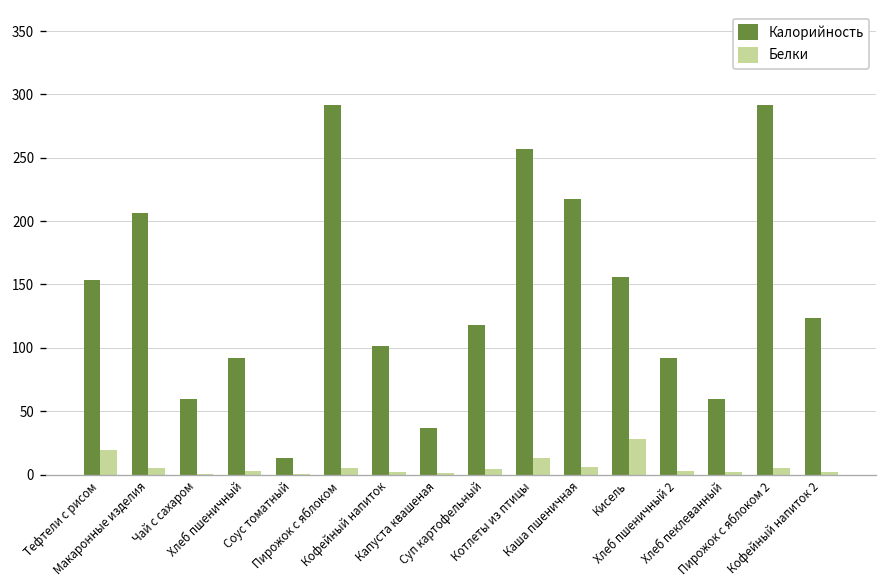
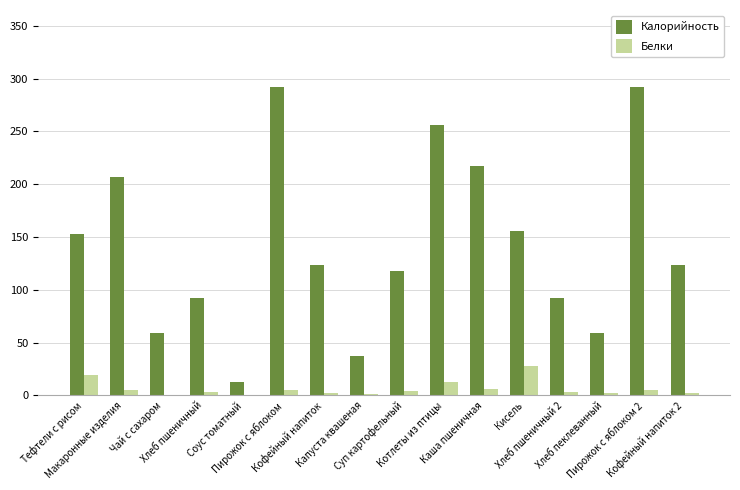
  {
    "Калорийность": {
      "Тефтели с рисом": 153,
      "Макаронные изделия": 206,
      "Чай с сахаром": 59,
      "Хлеб пшеничный": 92,
      "Соус томатный": 13,
      "Пирожок с яблоком": 292,
-     "Кофейный напиток": 102,
+     "Кофейный напиток": 124,
      "Капуста квашеная": 37,
      "Суп картофельный": 118,
      "Котлеты из птицы": 257,
      "Каша пшеничная": 217,
      "Кисель": 156,
      "Хлеб пшеничный 2": 92,
      "Хлеб пеклеванный": 59,
      "Пирожок с яблоком 2": 292,
      "Кофейный напиток 2": 124
    },
    "Белки": {
      "Тефтели с рисом": 19,
      "Макаронные изделия": 6,
      "Хлеб пшеничный": 3,
      "Пирожок с яблоком": 5,
      "Суп картофельный": 5,
      "Котлеты из птицы": 13,
      "Каша пшеничная": 6,
      "Кисель": 28,
      "Хлеб пшеничный 2": 3,
      "Пирожок с яблоком 2": 5
    }
  }
